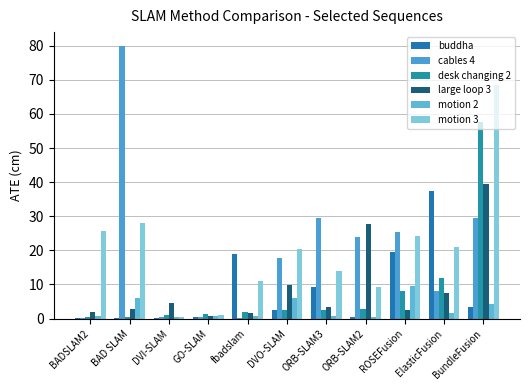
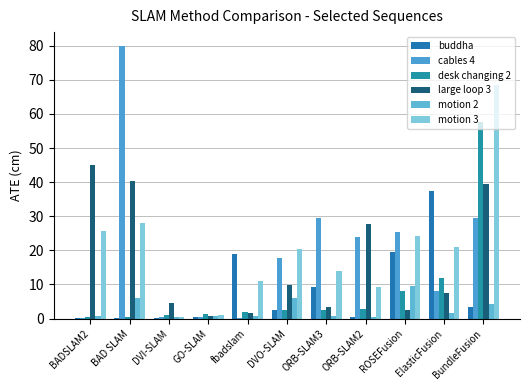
  {
    "large loop 3": {
-     "BADSLAM2": 2,
-     "BAD SLAM": 3,
+     "BADSLAM2": 45,
+     "BAD SLAM": 40,
      "DVI-SLAM": 4,
      "fbadslam": 2,
      "DVO-SLAM": 10,
      "ORB-SLAM3": 3,
      "ORB-SLAM2": 28,
      "ROSEFusion": 3,
      "ElasticFusion": 7,
      "BundleFusion": 40
    }
  }
